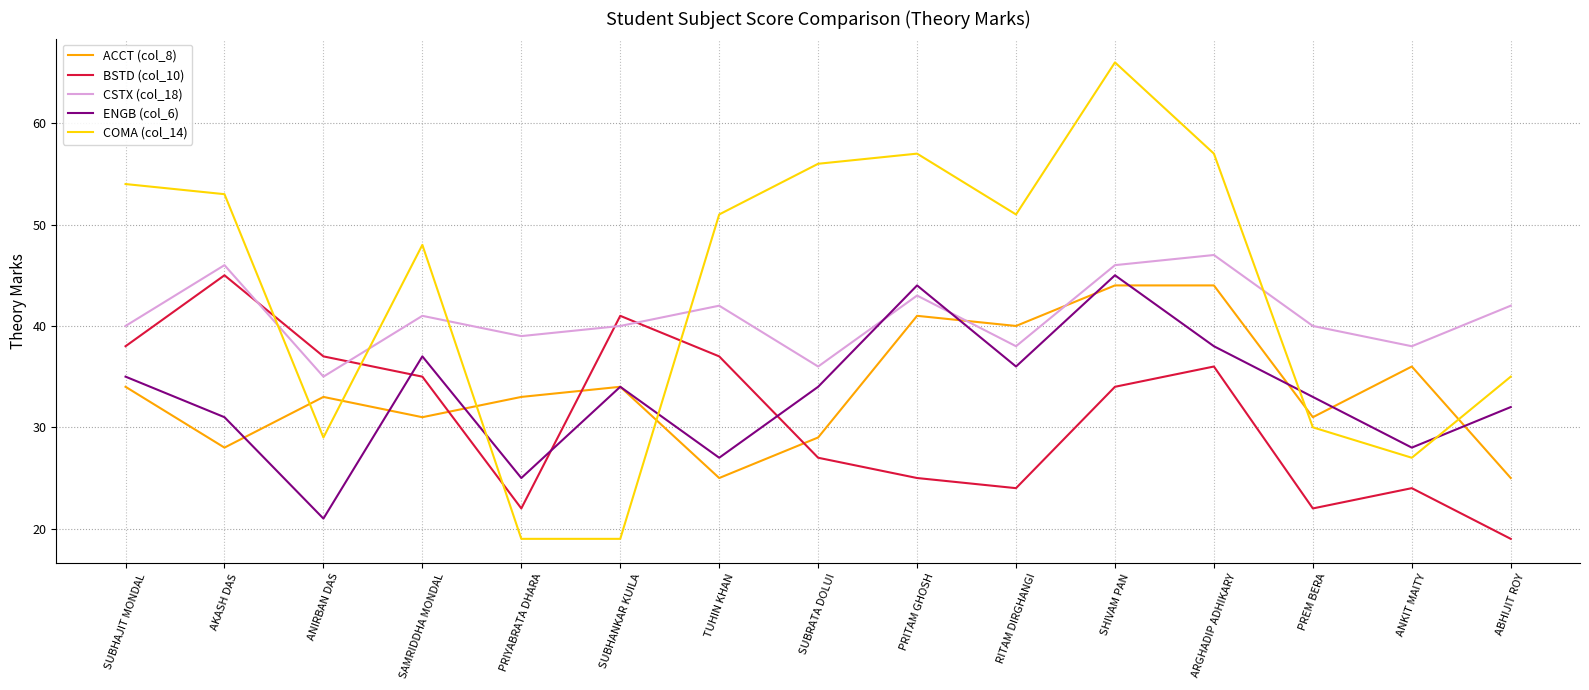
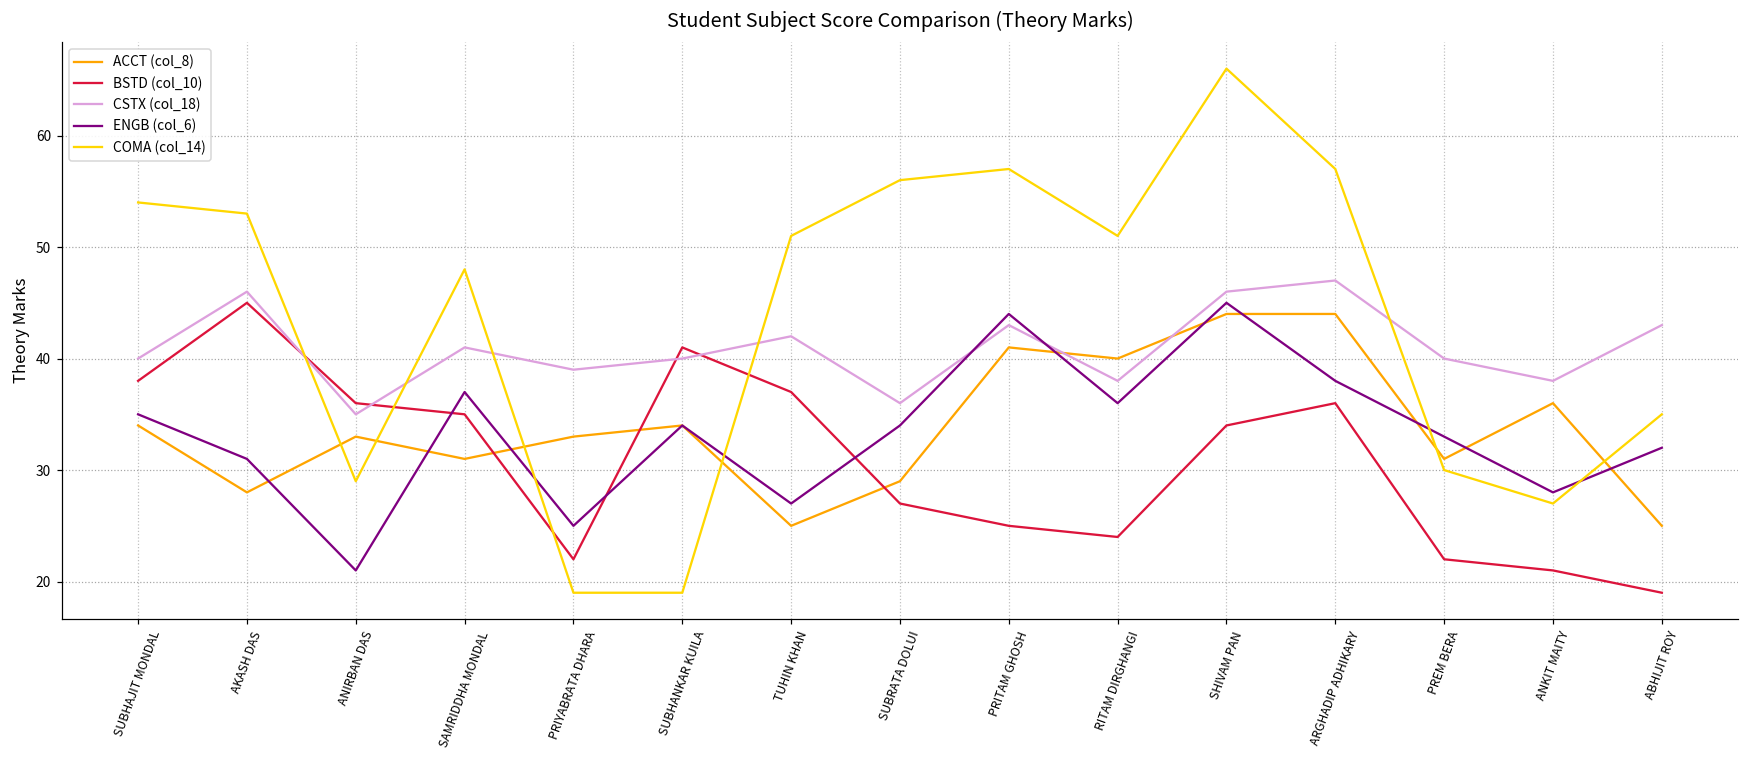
  {
    "BSTD (col_10)": {
      "SUBHAJIT MONDAL": 38,
      "AKASH DAS": 45,
-     "ANIRBAN DAS": 37,
+     "ANIRBAN DAS": 36,
      "SAMRIDDHA MONDAL": 35,
      "PRIYABRATA DHARA": 22,
      "SUBHANKAR KUILA": 41,
      "TUHIN KHAN": 37,
      "SUBRATA DOLUI": 27,
      "PRITAM GHOSH": 25,
      "RITAM DIRGHANGI": 24,
      "SHIVAM PAN": 34,
      "ARGHADIP ADHIKARY": 36,
      "PREM BERA": 22,
-     "ANKIT MAITY": 24,
+     "ANKIT MAITY": 21,
      "ABHIJIT ROY": 19
    },
    "CSTX (col_18)": {
      "SUBHAJIT MONDAL": 40,
      "AKASH DAS": 46,
      "ANIRBAN DAS": 35,
      "SAMRIDDHA MONDAL": 41,
      "PRIYABRATA DHARA": 39,
      "SUBHANKAR KUILA": 40,
      "TUHIN KHAN": 42,
      "SUBRATA DOLUI": 36,
      "PRITAM GHOSH": 43,
      "RITAM DIRGHANGI": 38,
      "SHIVAM PAN": 46,
      "ARGHADIP ADHIKARY": 47,
      "PREM BERA": 40,
      "ANKIT MAITY": 38,
-     "ABHIJIT ROY": 42
+     "ABHIJIT ROY": 43
    },
    "ENGB (col_6)": {
      "SUBHAJIT MONDAL": 35,
      "AKASH DAS": 31,
      "ANIRBAN DAS": 21,
      "SAMRIDDHA MONDAL": 37,
      "PRIYABRATA DHARA": 25,
      "TUHIN KHAN": 27,
      "SUBRATA DOLUI": 34,
      "PRITAM GHOSH": 44,
      "RITAM DIRGHANGI": 36,
      "SHIVAM PAN": 45,
      "ARGHADIP ADHIKARY": 38,
      "PREM BERA": 33,
      "ANKIT MAITY": 28,
      "ABHIJIT ROY": 32
    }
  }
